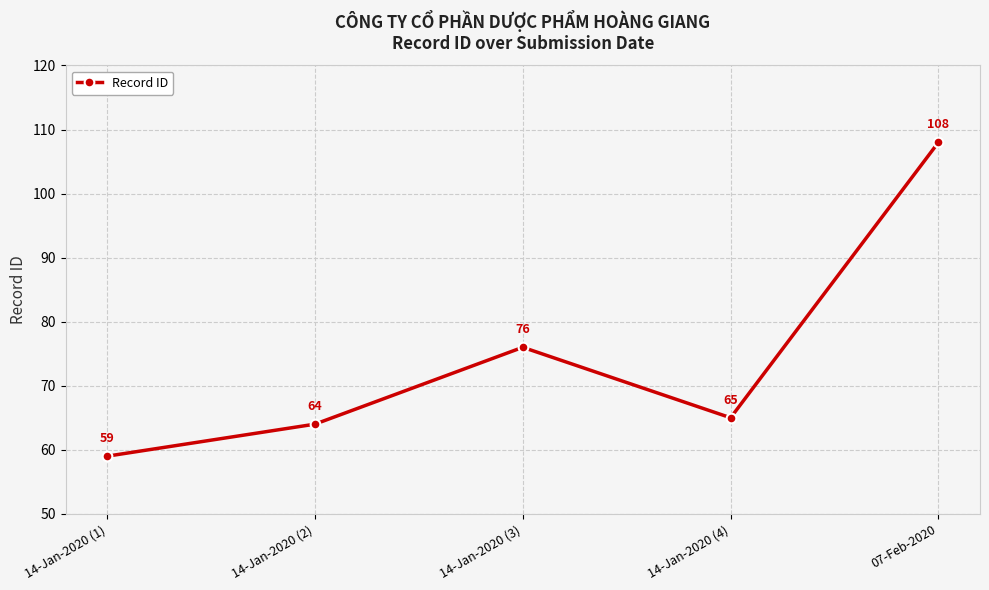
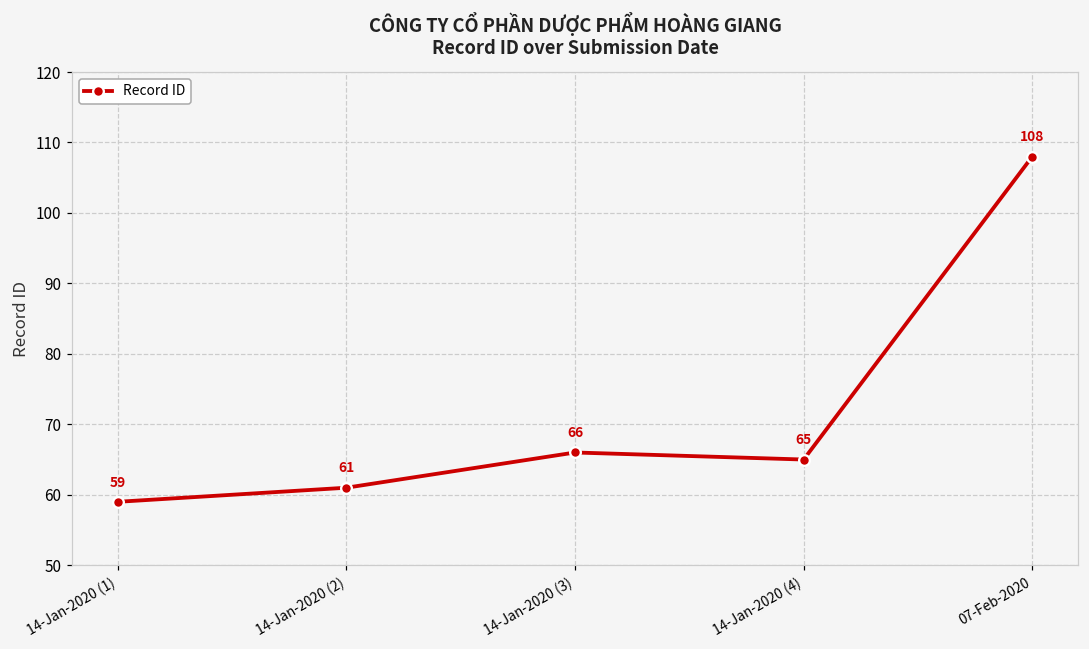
  {
    "14-Jan-2020 (1)": 59,
-   "14-Jan-2020 (2)": 64,
-   "14-Jan-2020 (3)": 76,
+   "14-Jan-2020 (2)": 61,
+   "14-Jan-2020 (3)": 66,
    "14-Jan-2020 (4)": 65,
    "07-Feb-2020": 108
  }
